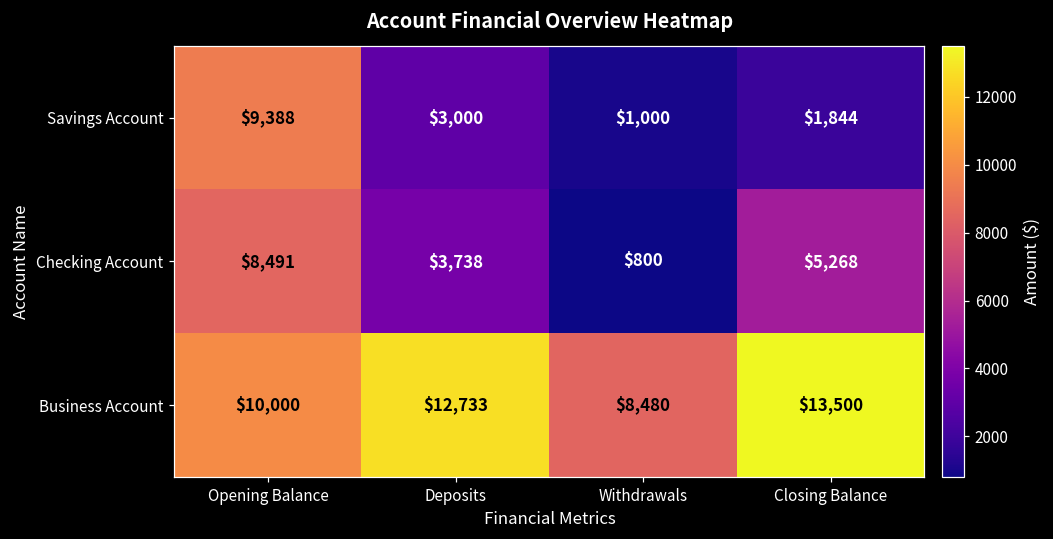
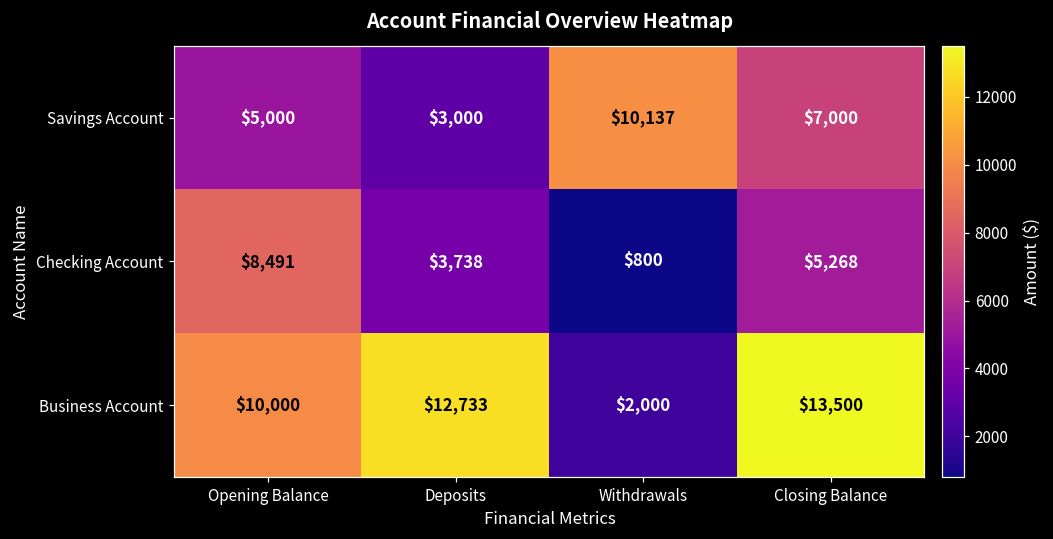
  {
    "Savings Account": {
-     "Opening Balance": "$9,388",
+     "Opening Balance": "$5,000",
      "Deposits": "$3,000",
-     "Withdrawals": "$1,000",
-     "Closing Balance": "$1,844"
+     "Withdrawals": "$10,137",
+     "Closing Balance": "$7,000"
    },
    "Checking Account": {
      "Opening Balance": "$8,491",
      "Deposits": "$3,738",
      "Withdrawals": "$800",
      "Closing Balance": "$5,268"
    },
    "Business Account": {
      "Opening Balance": "$10,000",
      "Deposits": "$12,733",
-     "Withdrawals": "$8,480",
+     "Withdrawals": "$2,000",
      "Closing Balance": "$13,500"
    }
  }
